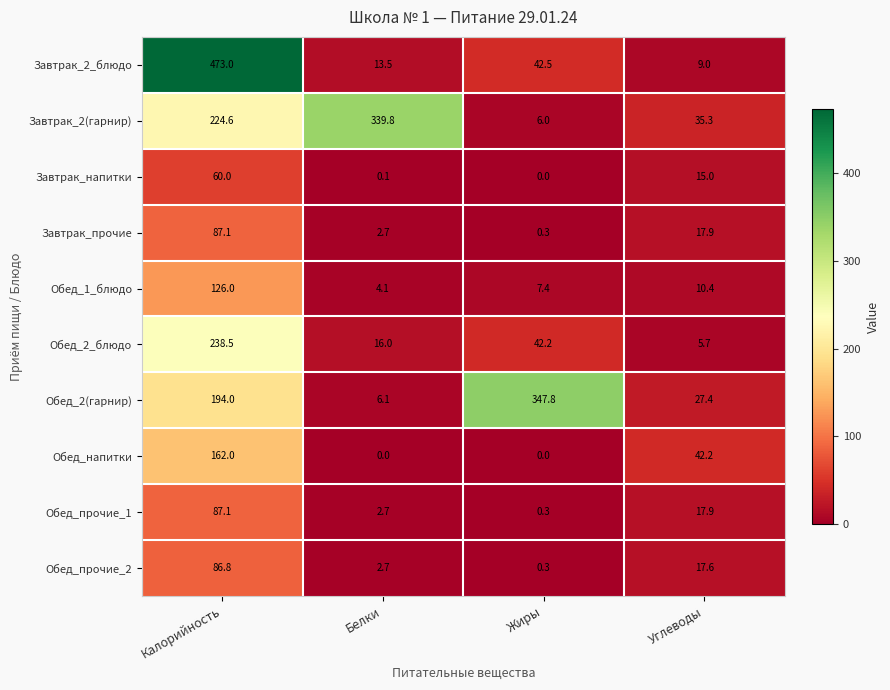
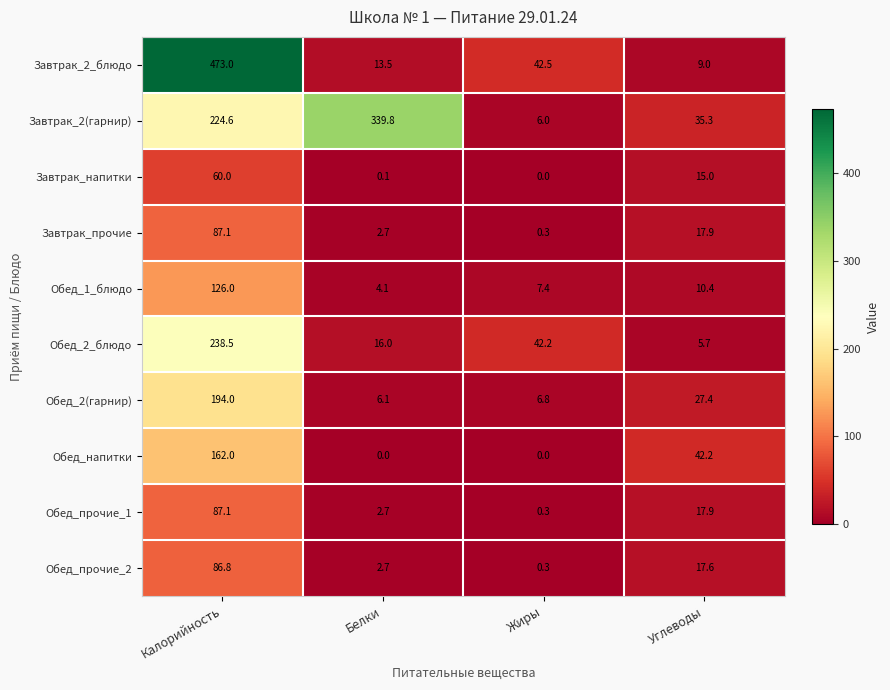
  {
    "Завтрак_2_блюдо": {
      "Калорийность": 473.0,
      "Белки": 13.5,
      "Жиры": 42.5,
      "Углеводы": 9.0
    },
    "Завтрак_2(гарнир)": {
      "Калорийность": 224.6,
      "Белки": 339.8,
      "Жиры": 6.0,
      "Углеводы": 35.3
    },
    "Завтрак_напитки": {
      "Калорийность": 60.0,
      "Белки": 0.1,
      "Жиры": 0.0,
      "Углеводы": 15.0
    },
    "Завтрак_прочие": {
      "Калорийность": 87.1,
      "Белки": 2.7,
      "Жиры": 0.3,
      "Углеводы": 17.9
    },
    "Обед_1_блюдо": {
      "Калорийность": 126.0,
      "Белки": 4.1,
      "Жиры": 7.4,
      "Углеводы": 10.4
    },
    "Обед_2_блюдо": {
      "Калорийность": 238.5,
      "Белки": 16.0,
      "Жиры": 42.2,
      "Углеводы": 5.7
    },
    "Обед_2(гарнир)": {
      "Калорийность": 194.0,
      "Белки": 6.1,
-     "Жиры": 347.8,
+     "Жиры": 6.8,
      "Углеводы": 27.4
    },
    "Обед_напитки": {
      "Калорийность": 162.0,
      "Белки": 0.0,
      "Жиры": 0.0,
      "Углеводы": 42.2
    },
    "Обед_прочие_1": {
      "Калорийность": 87.1,
      "Белки": 2.7,
      "Жиры": 0.3,
      "Углеводы": 17.9
    },
    "Обед_прочие_2": {
      "Калорийность": 86.8,
      "Белки": 2.7,
      "Жиры": 0.3,
      "Углеводы": 17.6
    }
  }
